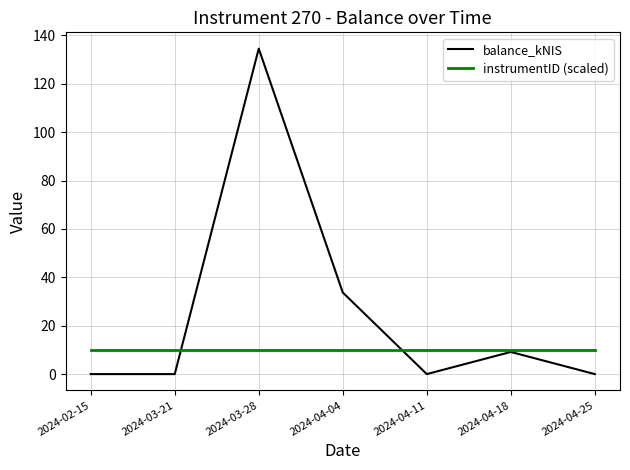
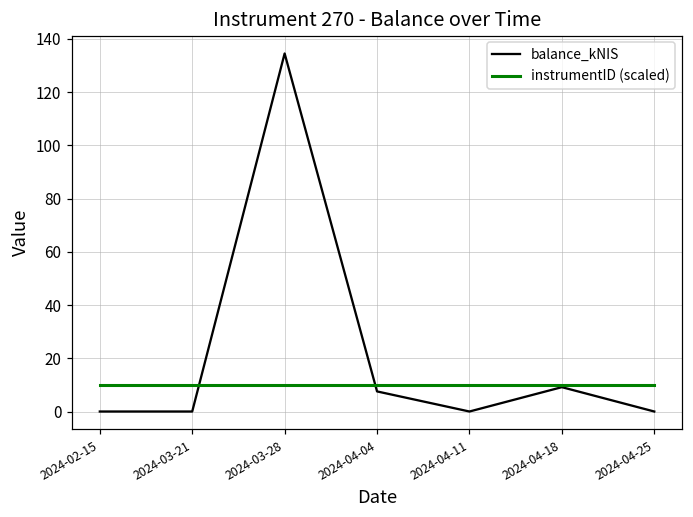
  {
    "balance_kNIS": {
      "2024-02-15": 0,
      "2024-03-21": 0,
      "2024-03-28": 135,
-     "2024-04-04": 34,
+     "2024-04-04": 8,
      "2024-04-11": 0,
      "2024-04-25": 0
    },
    "instrumentID (scaled)": {
      "2024-02-15": 10,
      "2024-03-21": 10,
      "2024-03-28": 10,
      "2024-04-04": 10,
      "2024-04-11": 10,
      "2024-04-25": 10
    }
  }
